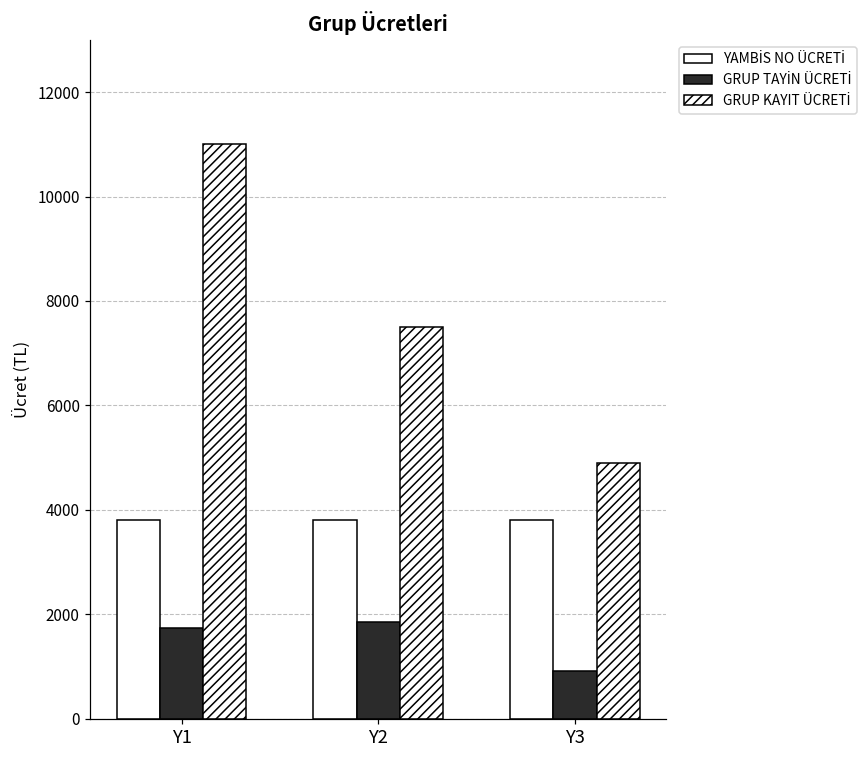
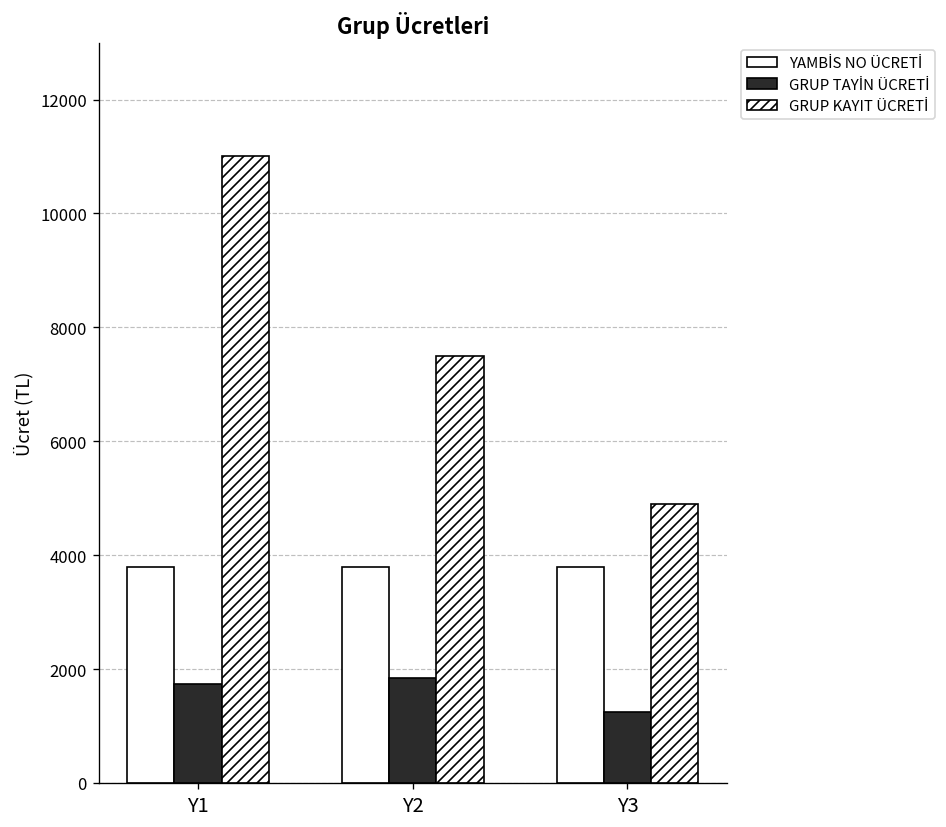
  {
    "GRUP TAYİN ÜCRETİ": {
      "Y1": 1700,
      "Y2": 1900,
-     "Y3": 900
+     "Y3": 1300
    }
  }
